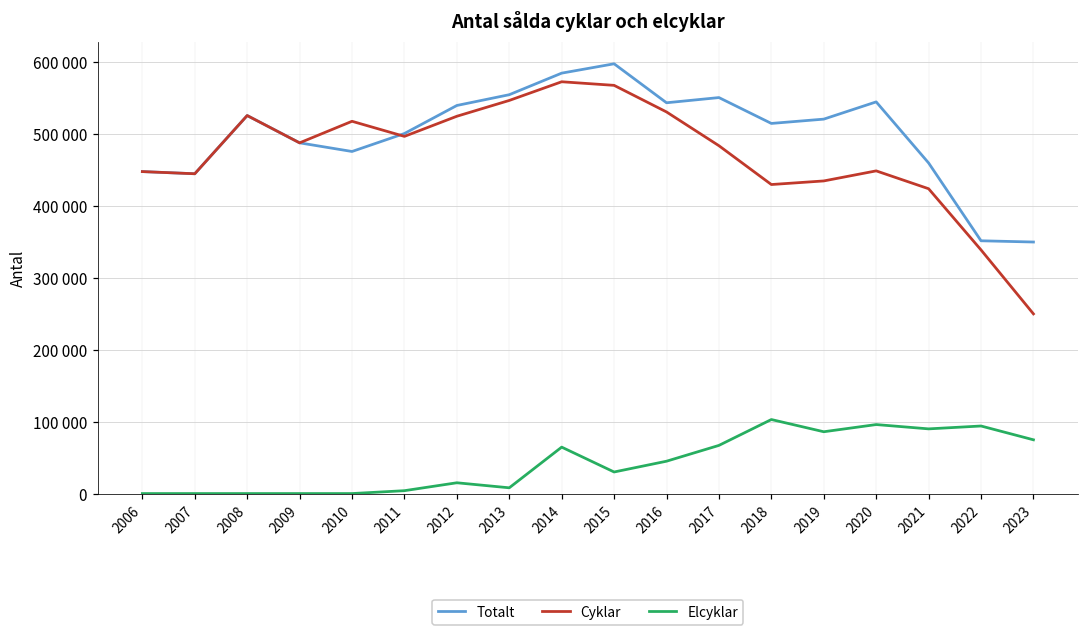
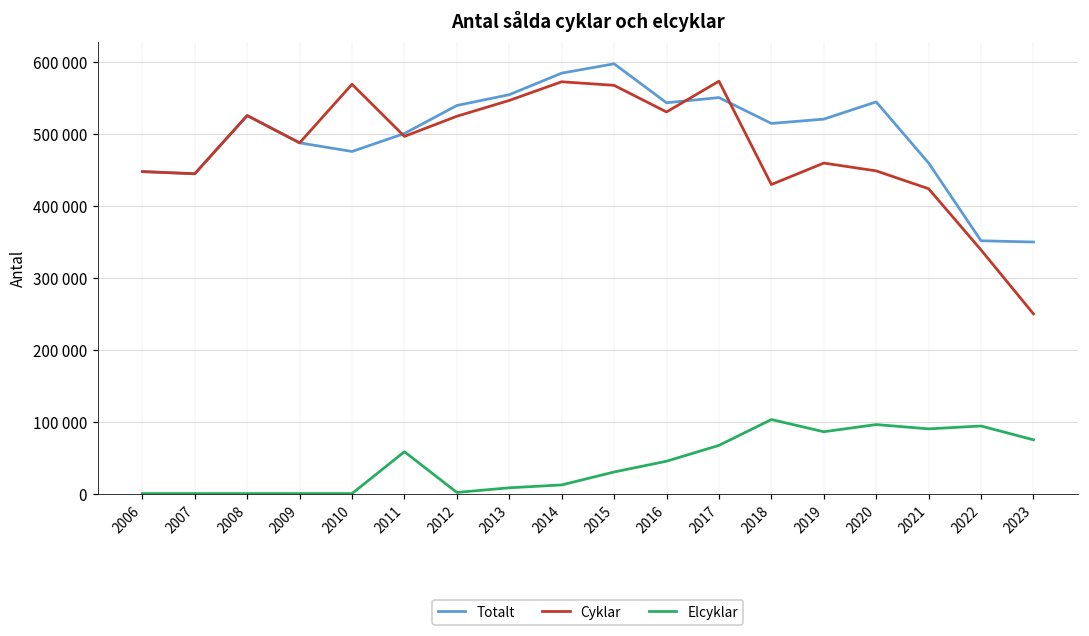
  {
    "Totalt": {
      "2010": 480000,
      "2011": 500000,
      "2012": 540000,
      "2013": 560000,
      "2014": 590000,
      "2015": 600000,
      "2016": 540000,
      "2017": 550000,
      "2018": 520000,
      "2019": 520000,
      "2020": 550000,
      "2021": 460000,
      "2022": 350000,
      "2023": 350000
    },
    "Cyklar": {
-     "2010": 520000,
+     "2010": 570000,
      "2011": 500000,
      "2012": 530000,
      "2013": 550000,
      "2014": 570000,
      "2015": 570000,
      "2016": 530000,
-     "2017": 480000,
+     "2017": 570000,
      "2018": 430000,
-     "2019": 440000,
+     "2019": 460000,
      "2020": 450000,
      "2021": 420000,
      "2022": 340000,
      "2023": 250000
    },
    "Elcyklar": {
      "2006": 0,
      "2007": 0,
      "2008": 0,
      "2009": 0,
      "2010": 0,
-     "2011": 0,
-     "2012": 20000,
+     "2011": 60000,
+     "2012": 0,
      "2013": 10000,
-     "2014": 60000,
+     "2014": 10000,
      "2015": 30000,
      "2016": 50000,
      "2017": 70000,
      "2018": 100000,
      "2019": 90000,
      "2020": 100000,
      "2021": 90000,
      "2022": 90000,
      "2023": 70000
    }
  }
